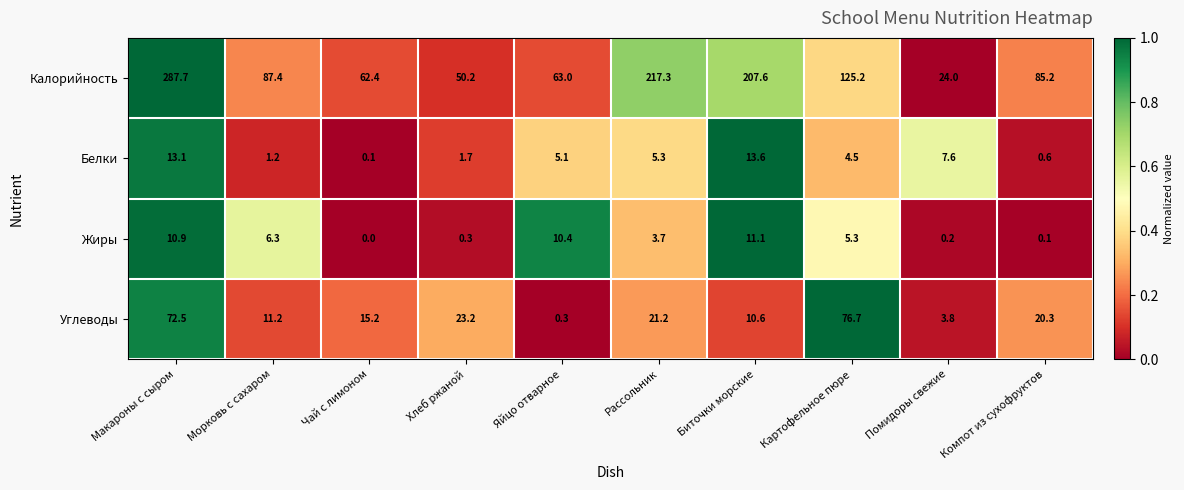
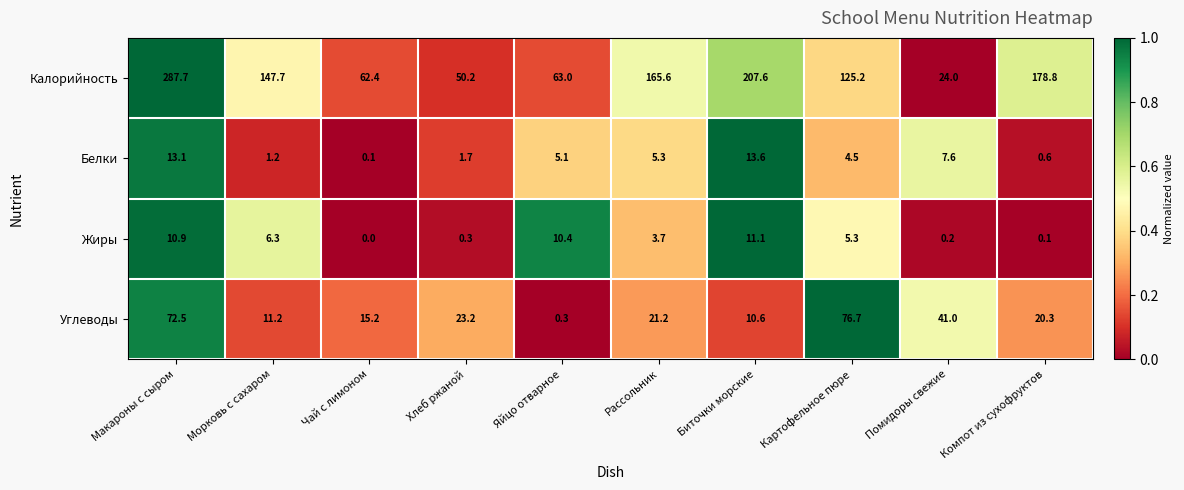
  {
    "Калорийность": {
      "Макароны с сыром": 287.7,
-     "Морковь с сахаром": 87.4,
+     "Морковь с сахаром": 147.7,
      "Чай с лимоном": 62.4,
      "Хлеб ржаной": 50.2,
      "Яйцо отварное": 63.0,
-     "Рассольник": 217.3,
+     "Рассольник": 165.6,
      "Биточки морские": 207.6,
      "Картофельное пюре": 125.2,
      "Помидоры свежие": 24.0,
-     "Компот из сухофруктов": 85.2
+     "Компот из сухофруктов": 178.8
    },
    "Белки": {
      "Макароны с сыром": 13.1,
      "Морковь с сахаром": 1.2,
      "Чай с лимоном": 0.1,
      "Хлеб ржаной": 1.7,
      "Яйцо отварное": 5.1,
      "Рассольник": 5.3,
      "Биточки морские": 13.6,
      "Картофельное пюре": 4.5,
      "Помидоры свежие": 7.6,
      "Компот из сухофруктов": 0.6
    },
    "Жиры": {
      "Макароны с сыром": 10.9,
      "Морковь с сахаром": 6.3,
      "Чай с лимоном": 0.0,
      "Хлеб ржаной": 0.3,
      "Яйцо отварное": 10.4,
      "Рассольник": 3.7,
      "Биточки морские": 11.1,
      "Картофельное пюре": 5.3,
      "Помидоры свежие": 0.2,
      "Компот из сухофруктов": 0.1
    },
    "Углеводы": {
      "Макароны с сыром": 72.5,
      "Морковь с сахаром": 11.2,
      "Чай с лимоном": 15.2,
      "Хлеб ржаной": 23.2,
      "Яйцо отварное": 0.3,
      "Рассольник": 21.2,
      "Биточки морские": 10.6,
      "Картофельное пюре": 76.7,
-     "Помидоры свежие": 3.8,
+     "Помидоры свежие": 41.0,
      "Компот из сухофруктов": 20.3
    }
  }
